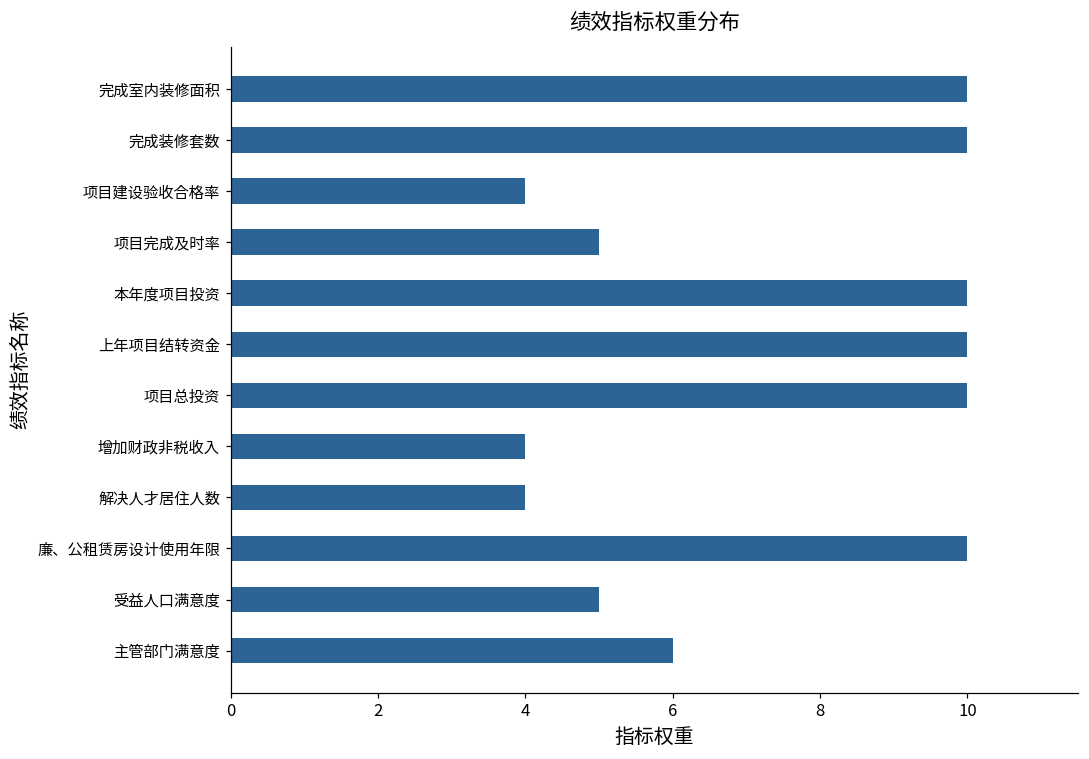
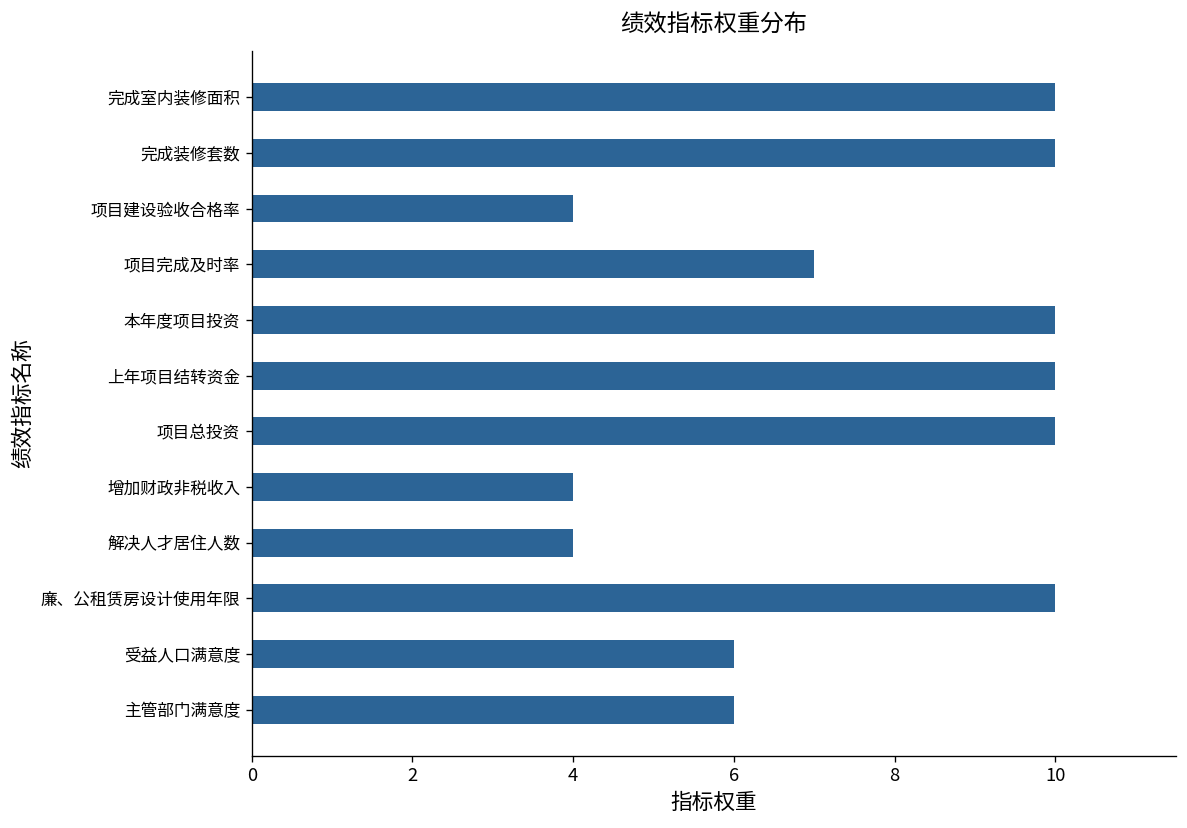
  {
    "完成室内装修面积": 10,
    "完成装修套数": 10,
    "项目建设验收合格率": 4,
-   "项目完成及时率": 5,
+   "项目完成及时率": 7,
    "本年度项目投资": 10,
    "上年项目结转资金": 10,
    "项目总投资": 10,
    "增加财政非税收入": 4,
    "解决人才居住人数": 4,
    "廉、公租赁房设计使用年限": 10,
-   "受益人口满意度": 5,
+   "受益人口满意度": 6,
    "主管部门满意度": 6
  }
